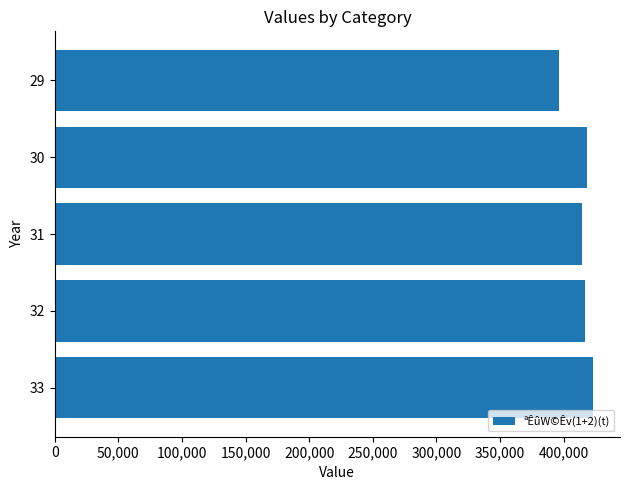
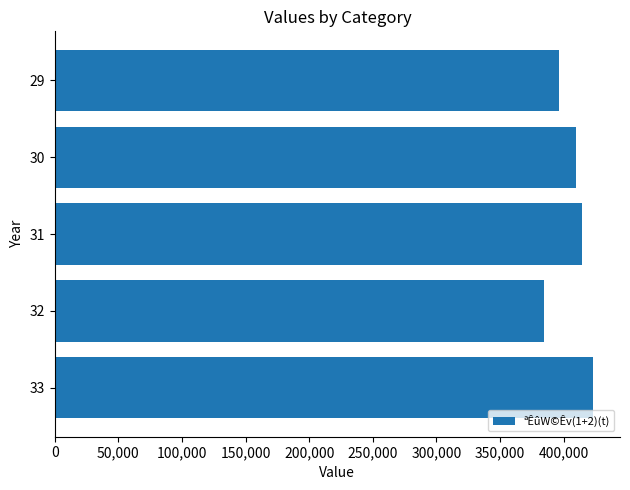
  {
    "29": "397,000",
-   "30": "418,000",
+   "30": "410,000",
    "31": "414,000",
-   "32": "417,000",
+   "32": "385,000",
    "33": "423,000"
  }
